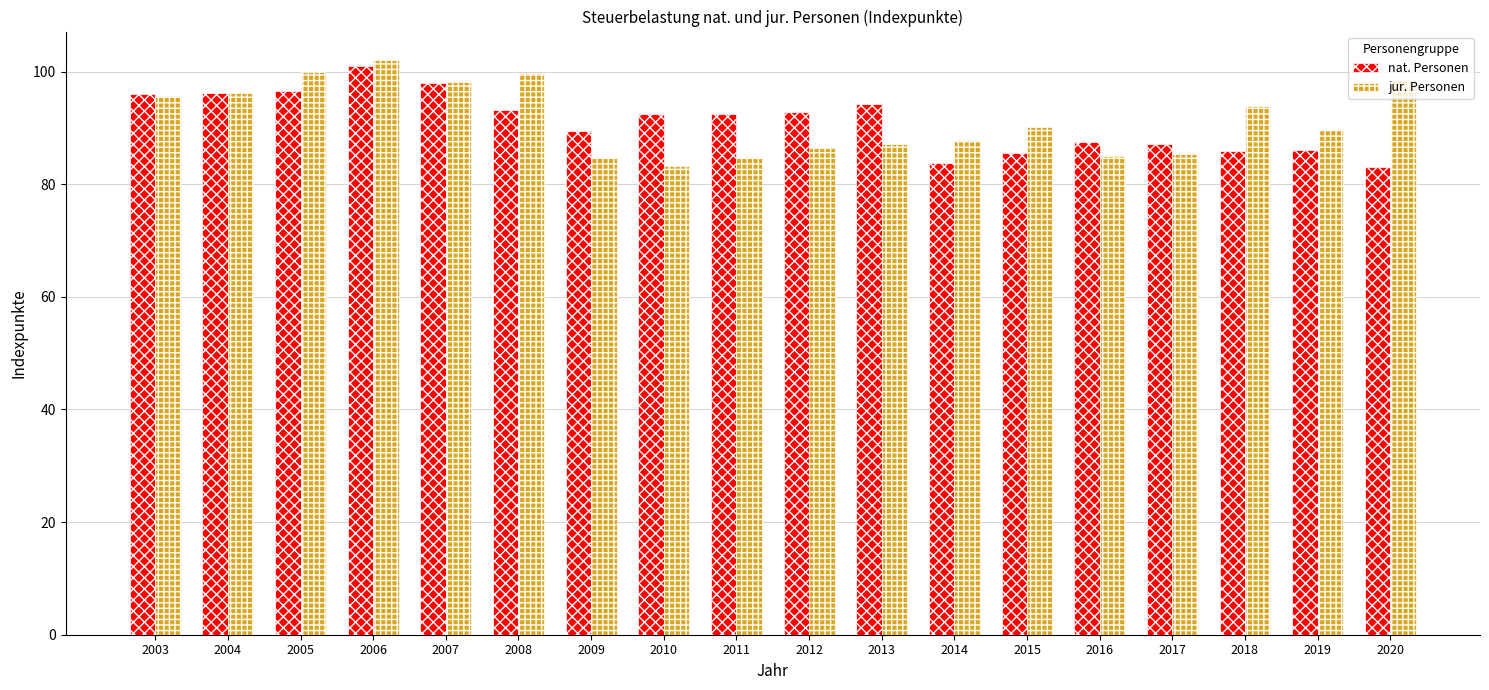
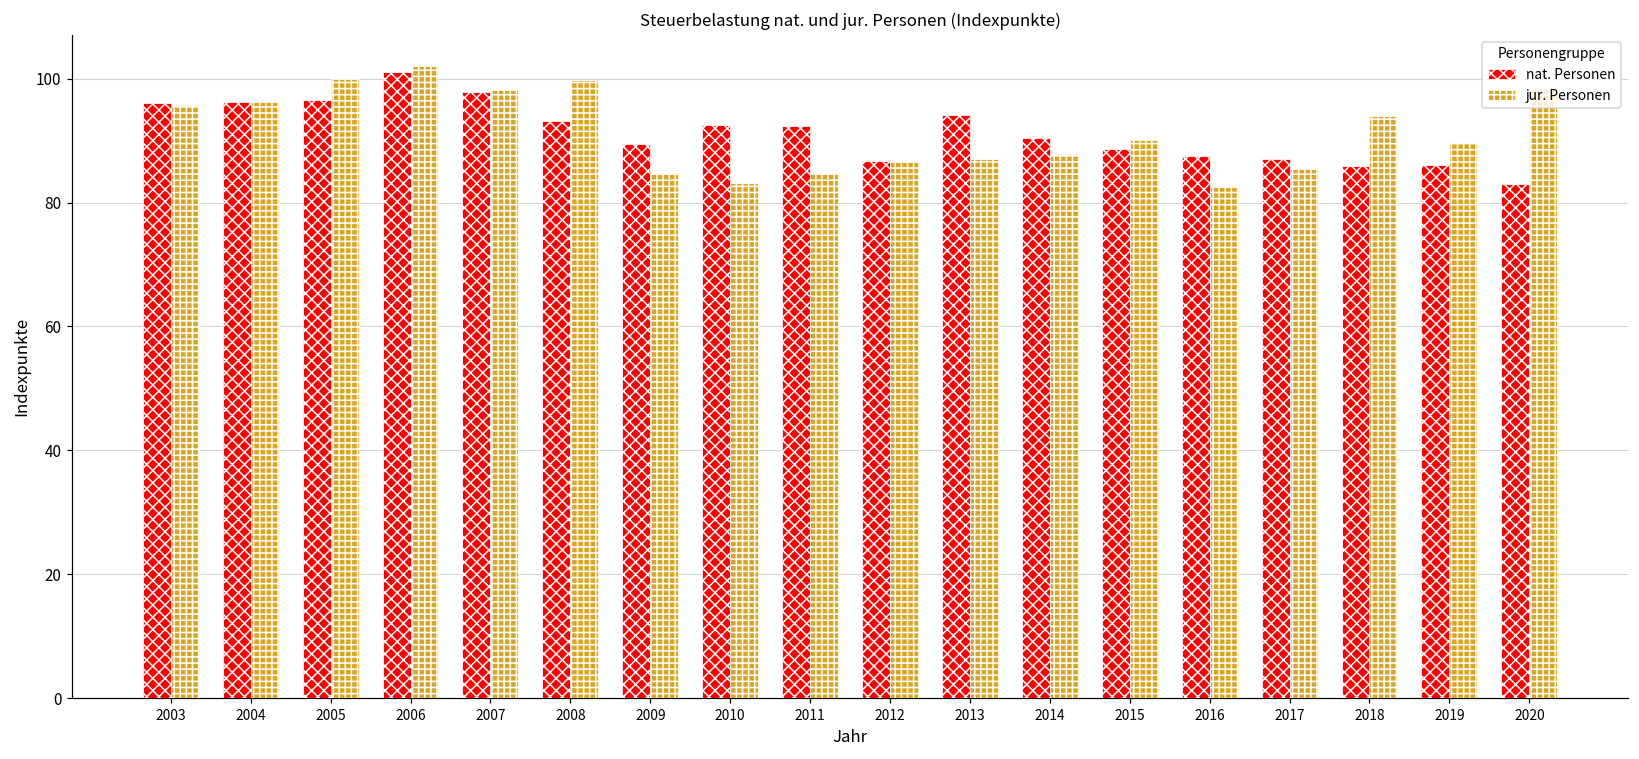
  {
    "nat. Personen": {
      "2003": 96,
      "2004": 96,
      "2005": 97,
      "2006": 101,
      "2007": 98,
      "2008": 93,
      "2009": 89,
      "2010": 93,
      "2011": 92,
-     "2012": 93,
+     "2012": 87,
      "2013": 94,
-     "2014": 84,
-     "2015": 86,
+     "2014": 91,
+     "2015": 89,
      "2016": 87,
      "2017": 87,
      "2018": 86,
      "2019": 86,
      "2020": 83
    },
    "jur. Personen": {
      "2003": 96,
      "2004": 96,
      "2005": 100,
      "2006": 102,
      "2007": 98,
      "2008": 100,
      "2009": 85,
      "2010": 83,
      "2011": 85,
      "2012": 87,
      "2013": 87,
      "2014": 88,
      "2015": 90,
-     "2016": 85,
+     "2016": 83,
      "2017": 85,
      "2018": 94,
      "2019": 90
    }
  }
